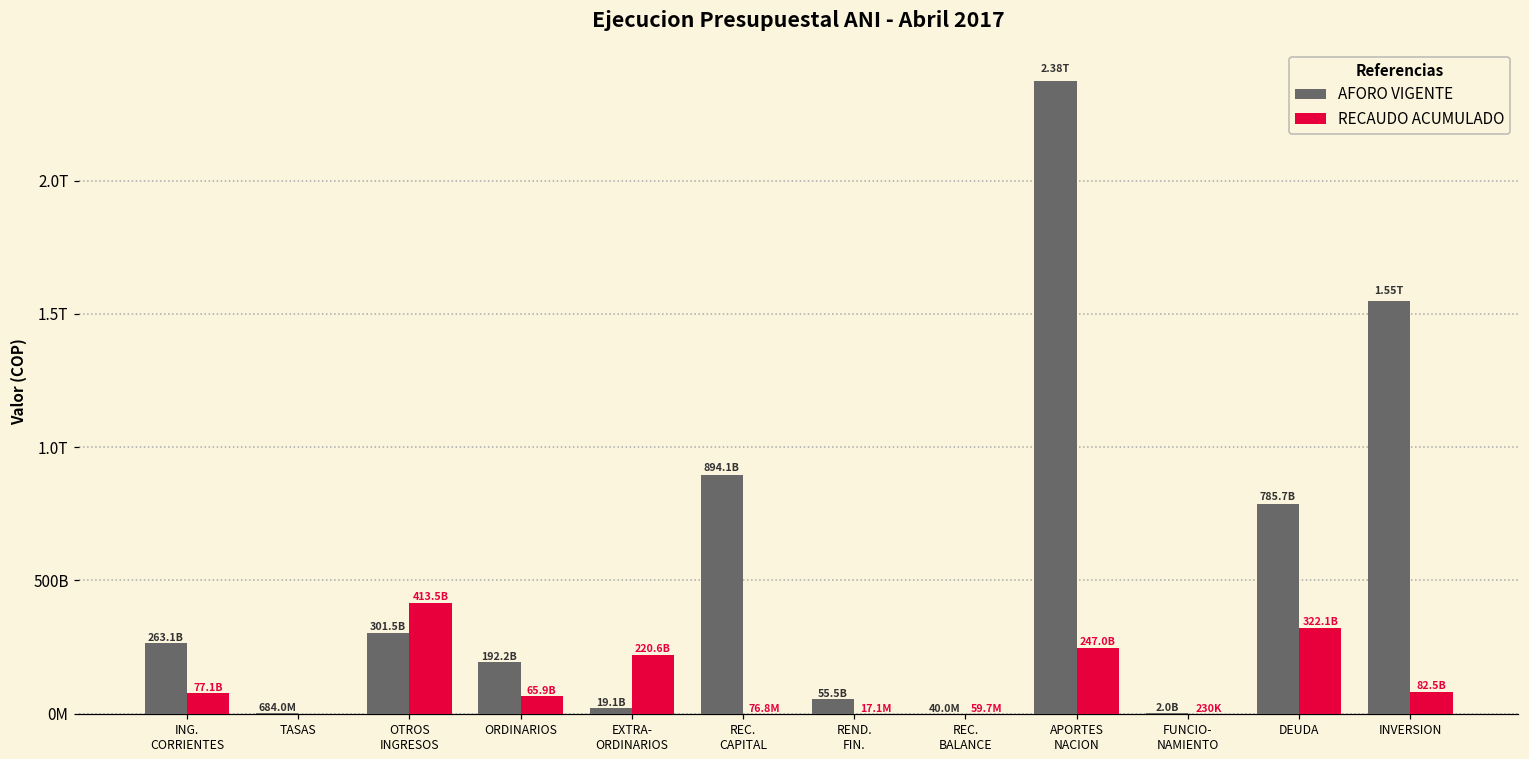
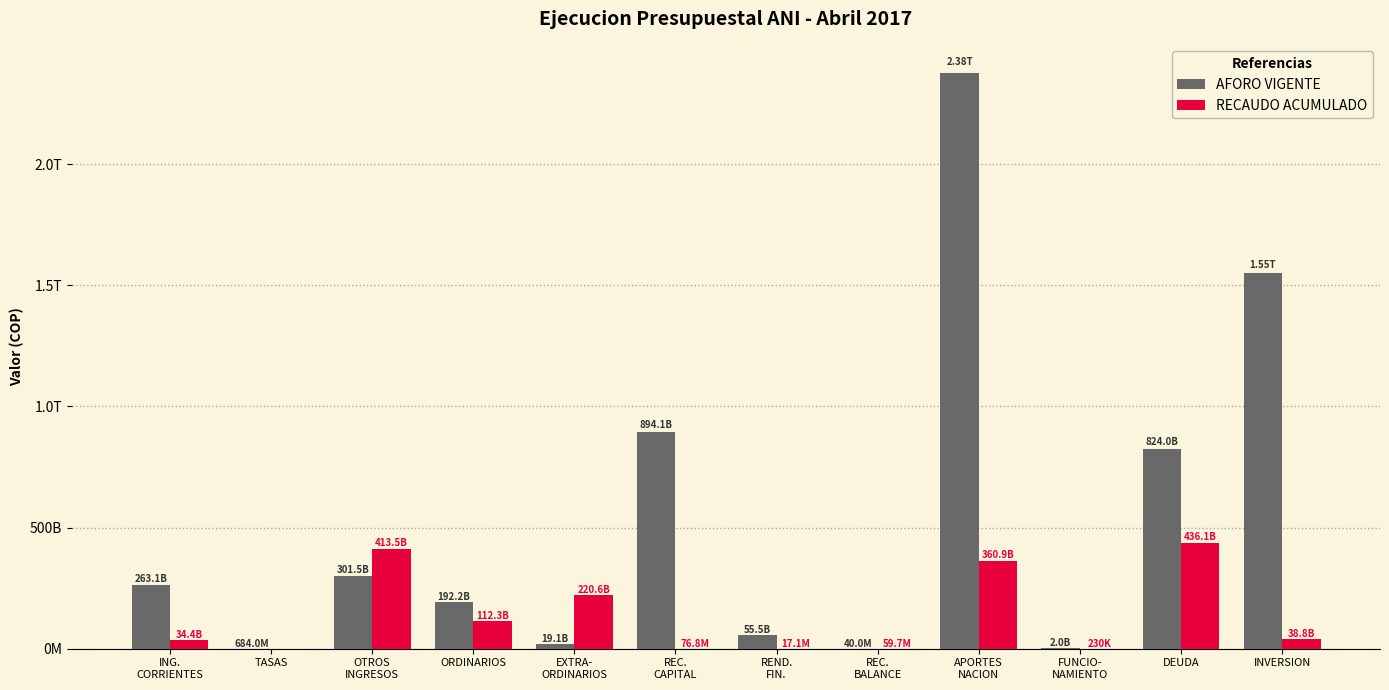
  {
    "AFORO VIGENTE": {
      "ING. CORRIENTES": "263.1B",
      "TASAS": "684.0M",
      "OTROS INGRESOS": "301.5B",
      "ORDINARIOS": "192.2B",
      "EXTRA- ORDINARIOS": "19.1B",
      "REC. CAPITAL": "894.1B",
      "REND. FIN.": "55.5B",
      "REC. BALANCE": "40.0M",
      "FUNCIO- NAMIENTO": "2.0B",
-     "DEUDA": "785.7B"
+     "DEUDA": "824.0B"
    },
    "RECAUDO ACUMULADO": {
-     "ING. CORRIENTES": "77.1B",
+     "ING. CORRIENTES": "34.4B",
      "OTROS INGRESOS": "413.5B",
-     "ORDINARIOS": "65.9B",
+     "ORDINARIOS": "112.3B",
      "EXTRA- ORDINARIOS": "220.6B",
      "REC. CAPITAL": "76.8M",
      "REND. FIN.": "17.1M",
      "REC. BALANCE": "59.7M",
-     "APORTES NACION": "247.0B",
+     "APORTES NACION": "360.9B",
      "FUNCIO- NAMIENTO": "230K",
-     "DEUDA": "322.1B",
-     "INVERSION": "82.5B"
+     "DEUDA": "436.1B",
+     "INVERSION": "38.8B"
    }
  }
